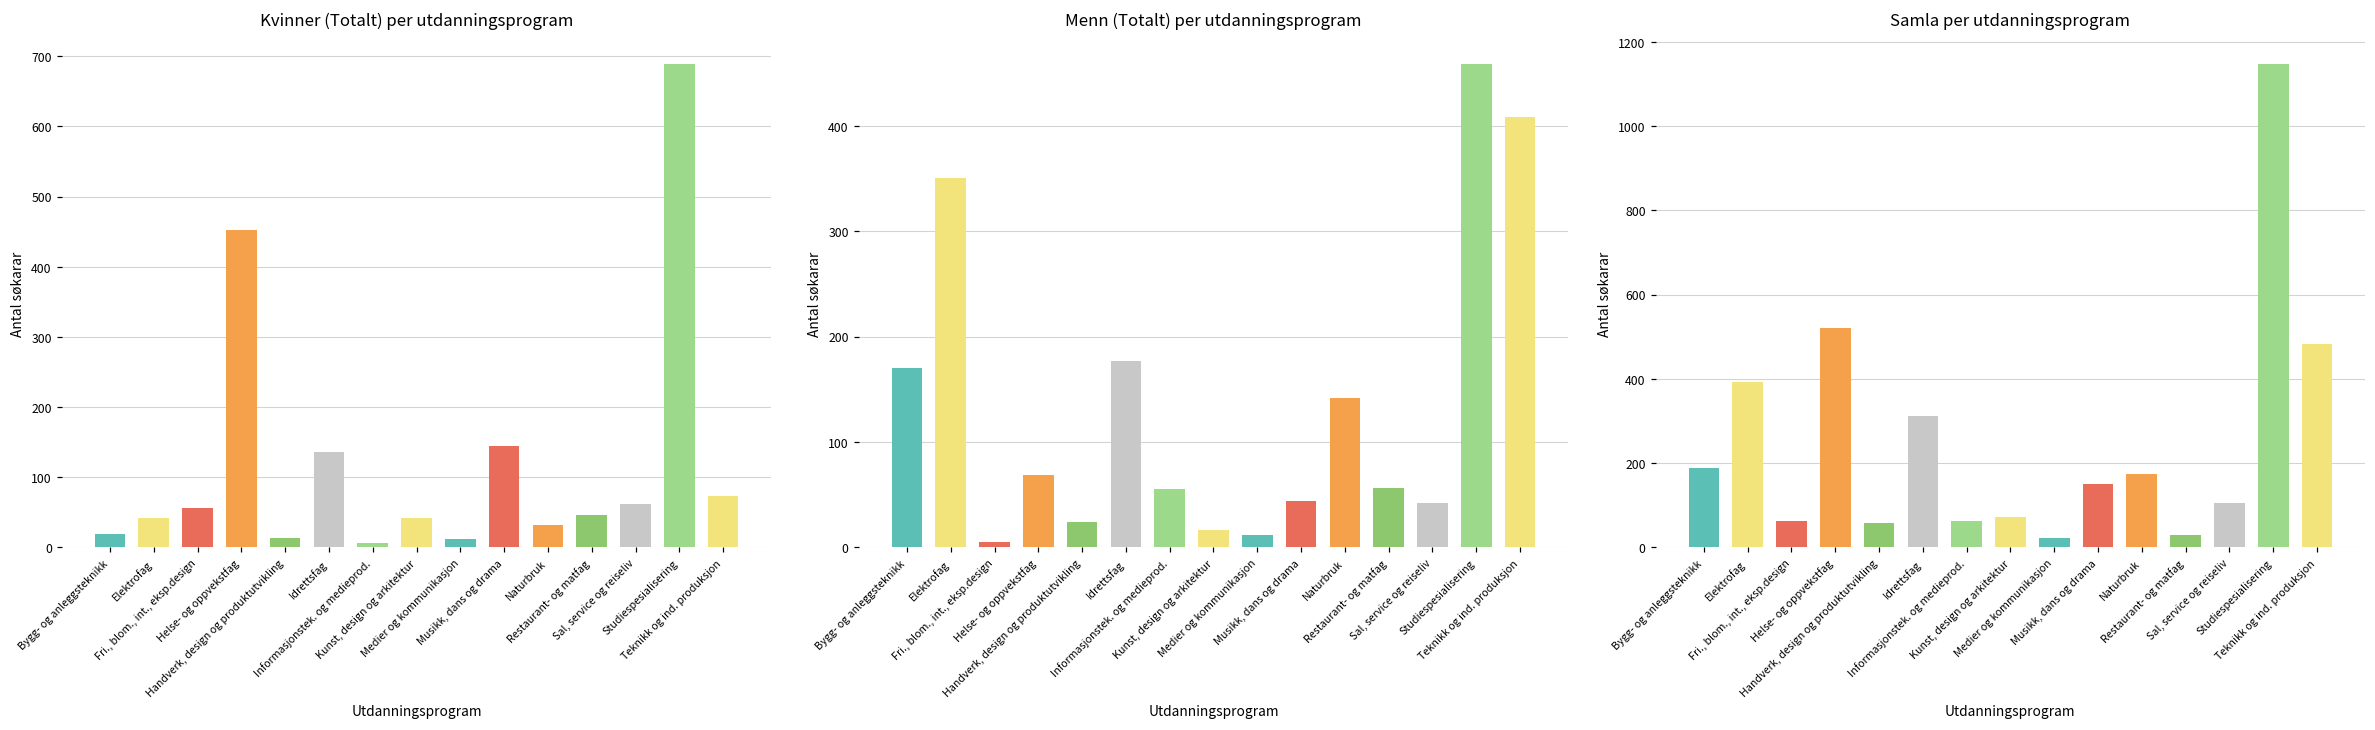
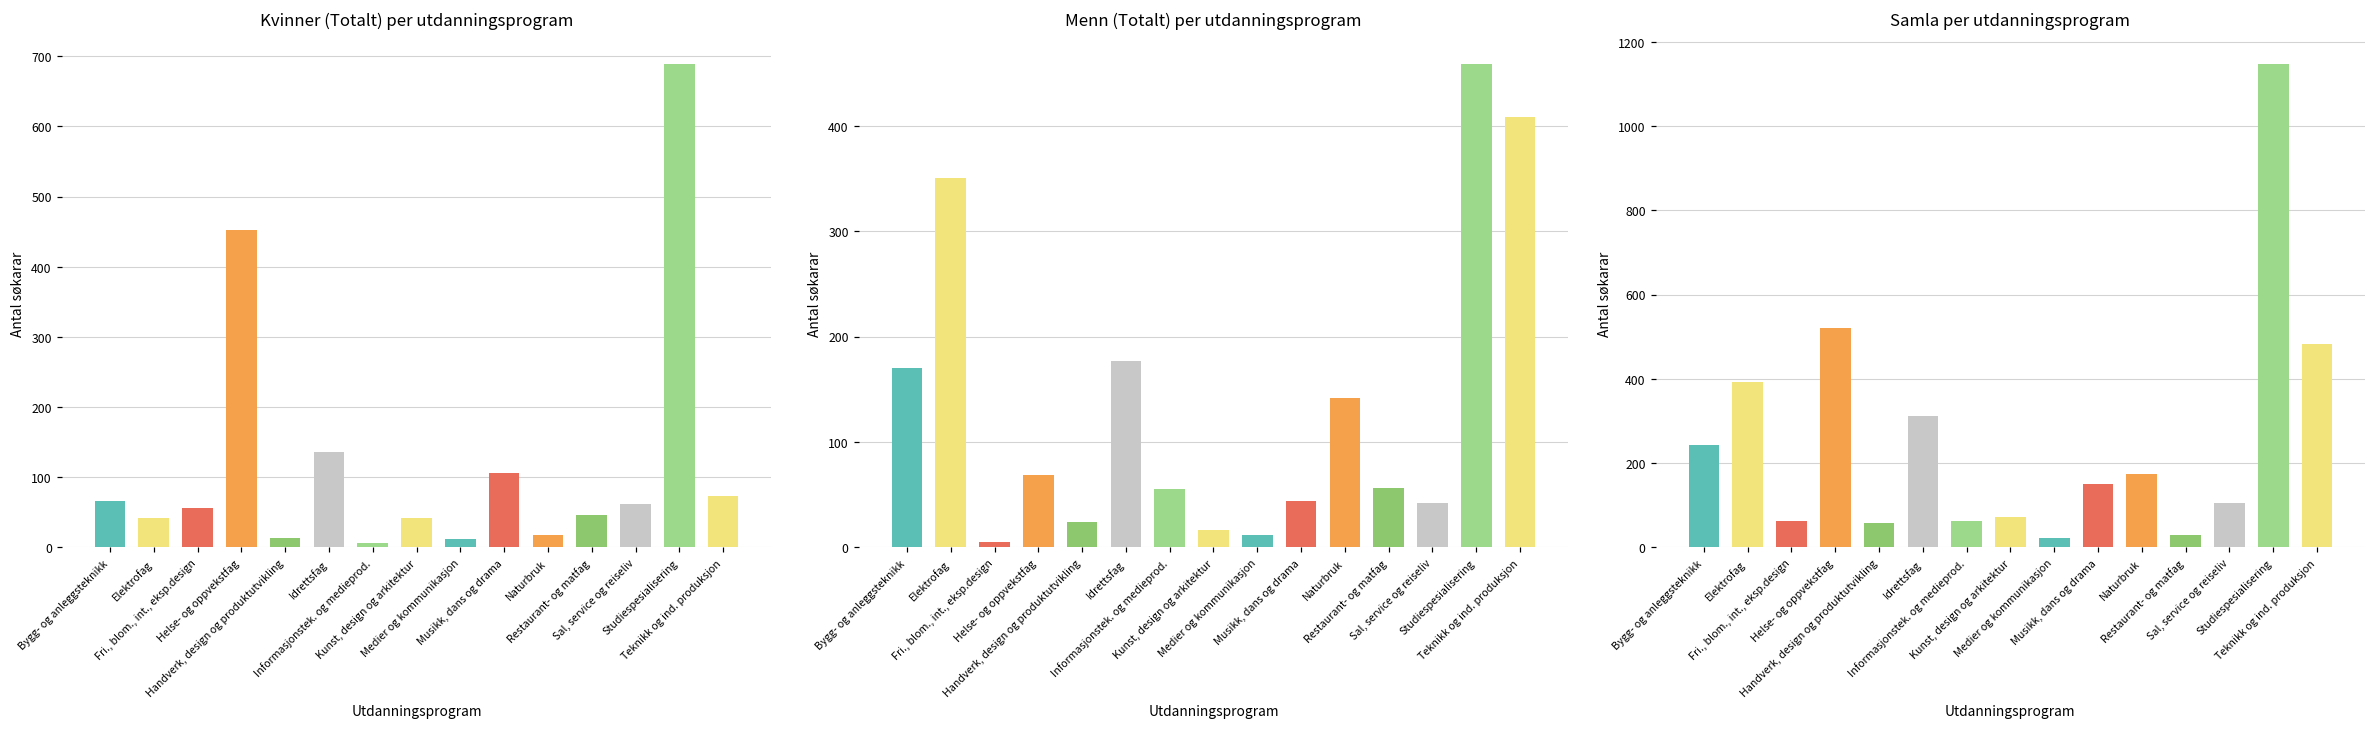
  {
    "Kvinner (Totalt) per utdanningsprogram": {
-     "Bygg- og anleggsteknikk": 20,
+     "Bygg- og anleggsteknikk": 70,
      "Elektrofag": 40,
      "Fri., blom., int., eksp.design": 60,
      "Helse- og oppvekstfag": 450,
      "Handverk, design og produktutvikling": 10,
      "Idrettsfag": 140,
      "Informasjonstek. og medieprod.": 10,
      "Kunst, design og arkitektur": 40,
      "Medier og kommunikasjon": 10,
-     "Musikk, dans og drama": 140,
-     "Naturbruk": 30,
+     "Musikk, dans og drama": 110,
+     "Naturbruk": 20,
      "Restaurant- og matfag": 50,
      "Sal, service og reiseliv": 60,
      "Studiespesialisering": 690,
      "Teknikk og ind. produksjon": 70
    },
    "Menn (Totalt) per utdanningsprogram": {
      "Bygg- og anleggsteknikk": 170,
      "Elektrofag": 350,
      "Fri., blom., int., eksp.design": 10,
      "Helse- og oppvekstfag": 70,
      "Handverk, design og produktutvikling": 20,
      "Idrettsfag": 180,
      "Informasjonstek. og medieprod.": 60,
      "Kunst, design og arkitektur": 20,
      "Medier og kommunikasjon": 10,
      "Musikk, dans og drama": 40,
      "Naturbruk": 140,
      "Restaurant- og matfag": 60,
      "Sal, service og reiseliv": 40,
      "Studiespesialisering": 460,
      "Teknikk og ind. produksjon": 410
    },
    "Samla per utdanningsprogram": {
-     "Bygg- og anleggsteknikk": 190,
+     "Bygg- og anleggsteknikk": 240,
      "Elektrofag": 390,
      "Fri., blom., int., eksp.design": 60,
      "Helse- og oppvekstfag": 520,
      "Handverk, design og produktutvikling": 60,
      "Idrettsfag": 310,
      "Informasjonstek. og medieprod.": 60,
      "Kunst, design og arkitektur": 70,
      "Medier og kommunikasjon": 20,
      "Musikk, dans og drama": 150,
      "Naturbruk": 170,
      "Restaurant- og matfag": 30,
      "Sal, service og reiseliv": 100,
      "Studiespesialisering": 1150,
      "Teknikk og ind. produksjon": 480
    }
  }
